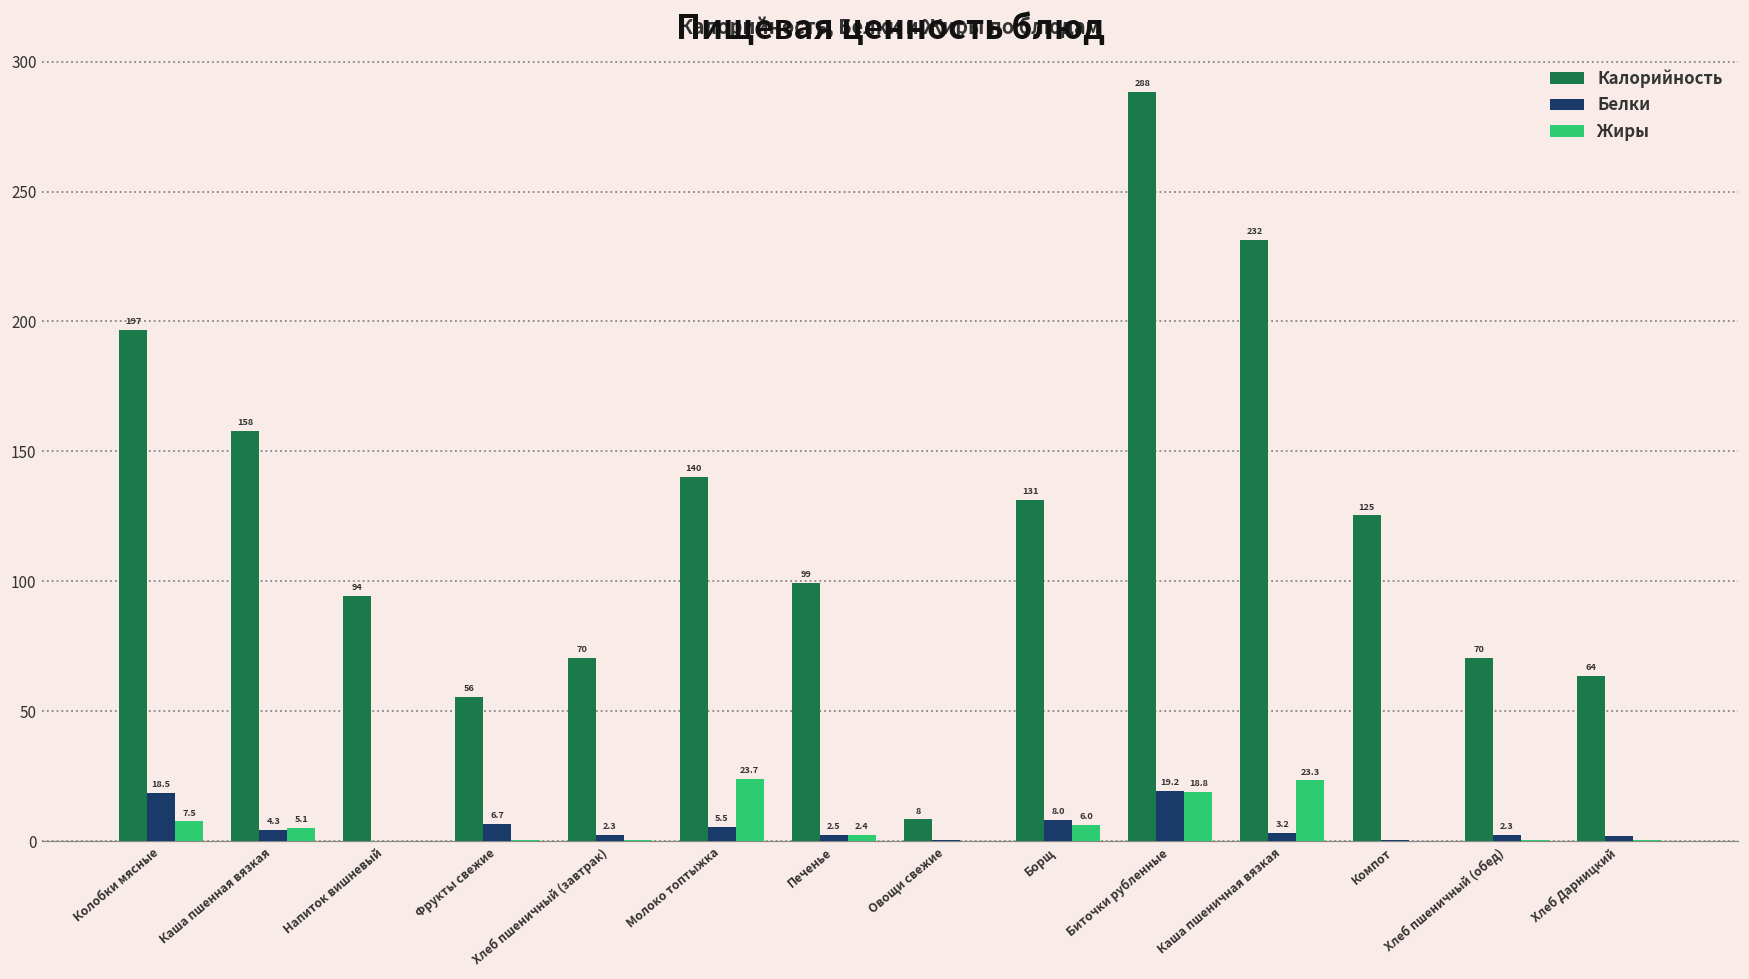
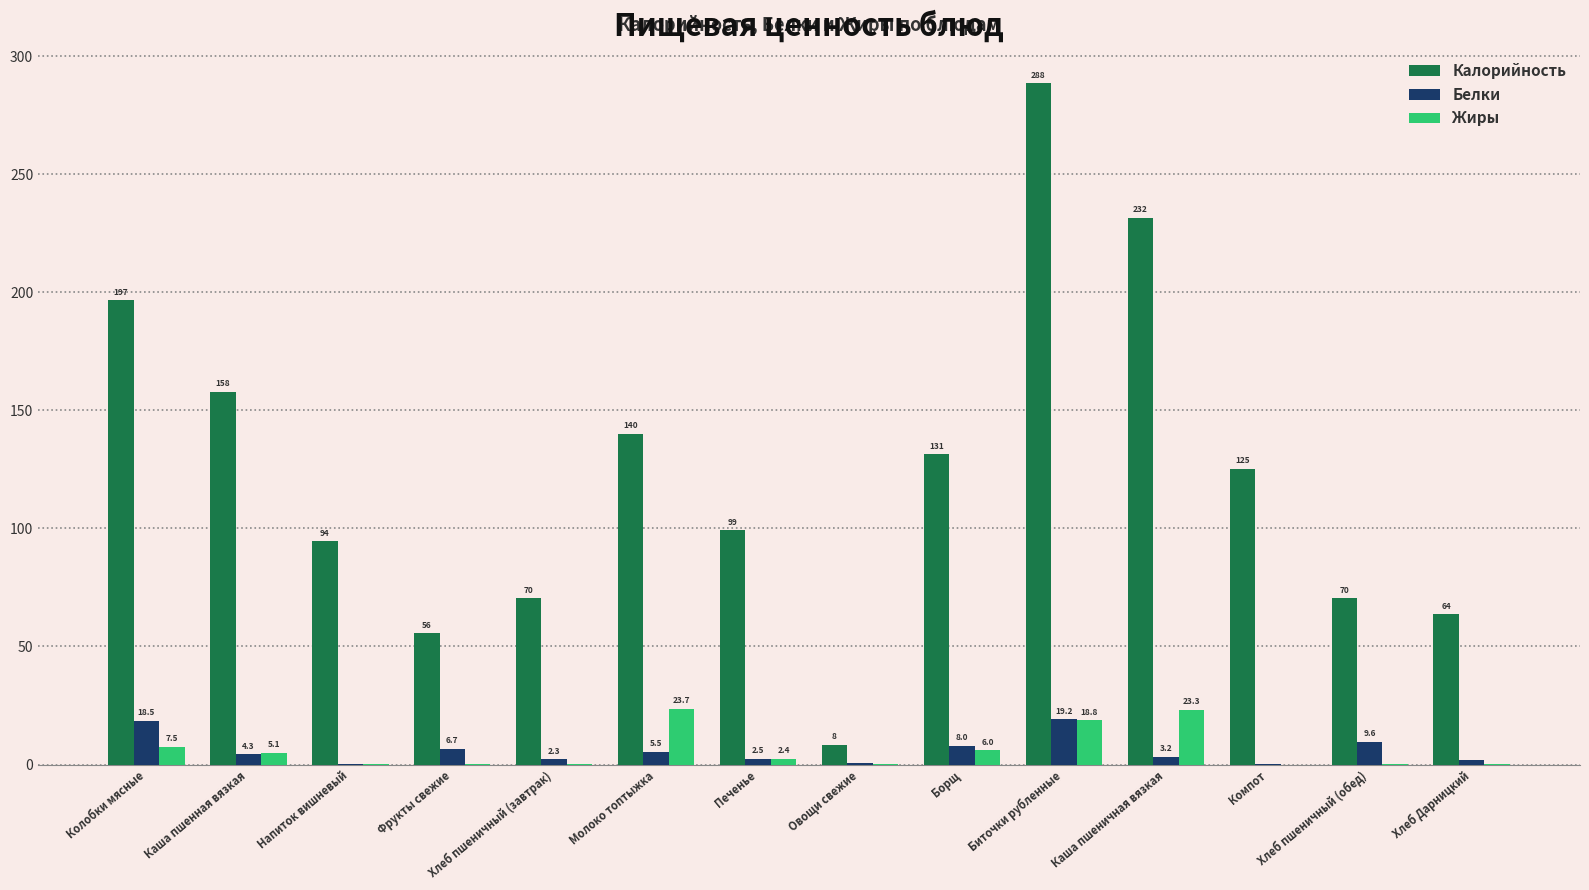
  {
    "Калорийность": {
      "Колобки мясные": 197,
      "Каша пшенная вязкая": 158,
      "Напиток вишневый": 94,
      "Фрукты свежие": 56,
      "Хлеб пшеничный (завтрак)": 70,
      "Молоко топтыжка": 140,
      "Печенье": 99,
      "Овощи свежие": 8,
      "Борщ": 131,
      "Биточки рубленные": 288,
      "Каша пшеничная вязкая": 232,
      "Компот": 125,
      "Хлеб пшеничный (обед)": 70,
      "Хлеб Дарницкий": 64
    },
    "Белки": {
      "Колобки мясные": 18.5,
      "Каша пшенная вязкая": 4.3,
      "Фрукты свежие": 6.7,
      "Хлеб пшеничный (завтрак)": 2.3,
      "Молоко топтыжка": 5.5,
      "Печенье": 2.5,
      "Борщ": 8.0,
      "Биточки рубленные": 19.2,
      "Каша пшеничная вязкая": 3.2,
-     "Хлеб пшеничный (обед)": 2.3
+     "Хлеб пшеничный (обед)": 9.6
    },
    "Жиры": {
      "Колобки мясные": 7.5,
      "Каша пшенная вязкая": 5.1,
      "Молоко топтыжка": 23.7,
      "Печенье": 2.4,
      "Борщ": 6.0,
      "Биточки рубленные": 18.8,
      "Каша пшеничная вязкая": 23.3
    }
  }
